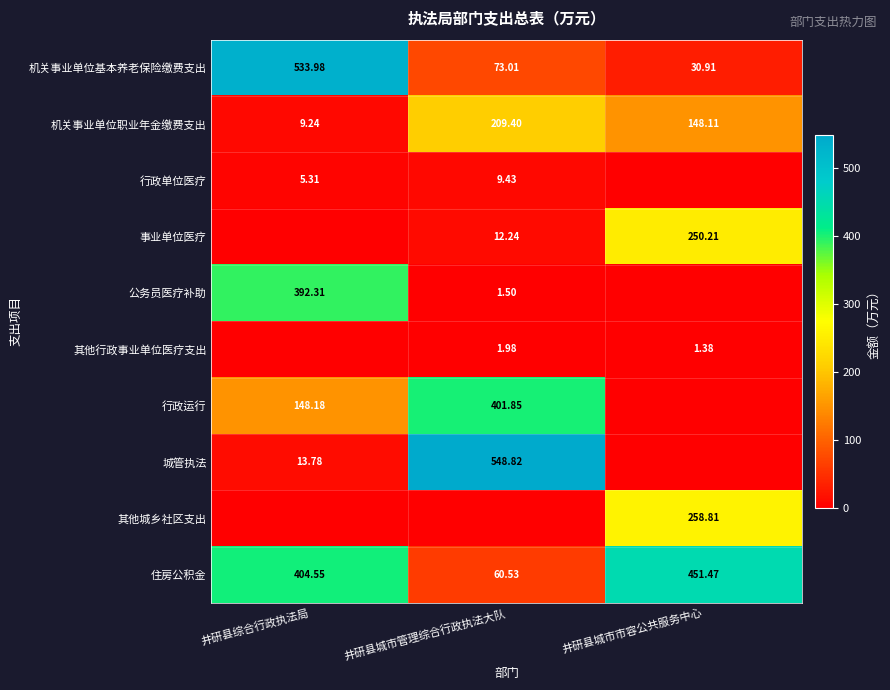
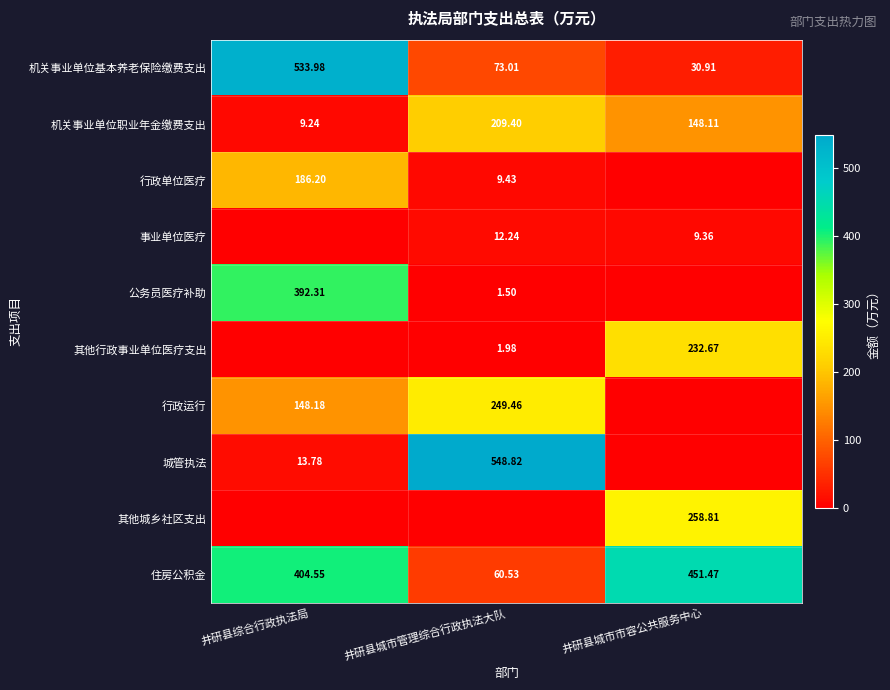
  {
    "机关事业单位基本养老保险缴费支出": {
      "井研县综合行政执法局": 533.98,
      "井研县城市管理综合行政执法大队": 73.01,
      "井研县城市市容公共服务中心": 30.91
    },
    "机关事业单位职业年金缴费支出": {
      "井研县综合行政执法局": 9.24,
      "井研县城市管理综合行政执法大队": 209.40,
      "井研县城市市容公共服务中心": 148.11
    },
    "行政单位医疗": {
-     "井研县综合行政执法局": 5.31,
+     "井研县综合行政执法局": 186.20,
      "井研县城市管理综合行政执法大队": 9.43
    },
    "事业单位医疗": {
      "井研县城市管理综合行政执法大队": 12.24,
-     "井研县城市市容公共服务中心": 250.21
+     "井研县城市市容公共服务中心": 9.36
    },
    "公务员医疗补助": {
      "井研县综合行政执法局": 392.31,
      "井研县城市管理综合行政执法大队": 1.50
    },
    "其他行政事业单位医疗支出": {
      "井研县城市管理综合行政执法大队": 1.98,
-     "井研县城市市容公共服务中心": 1.38
+     "井研县城市市容公共服务中心": 232.67
    },
    "行政运行": {
      "井研县综合行政执法局": 148.18,
-     "井研县城市管理综合行政执法大队": 401.85
+     "井研县城市管理综合行政执法大队": 249.46
    },
    "城管执法": {
      "井研县综合行政执法局": 13.78,
      "井研县城市管理综合行政执法大队": 548.82
    },
    "其他城乡社区支出": {
      "井研县城市市容公共服务中心": 258.81
    },
    "住房公积金": {
      "井研县综合行政执法局": 404.55,
      "井研县城市管理综合行政执法大队": 60.53,
      "井研县城市市容公共服务中心": 451.47
    }
  }
